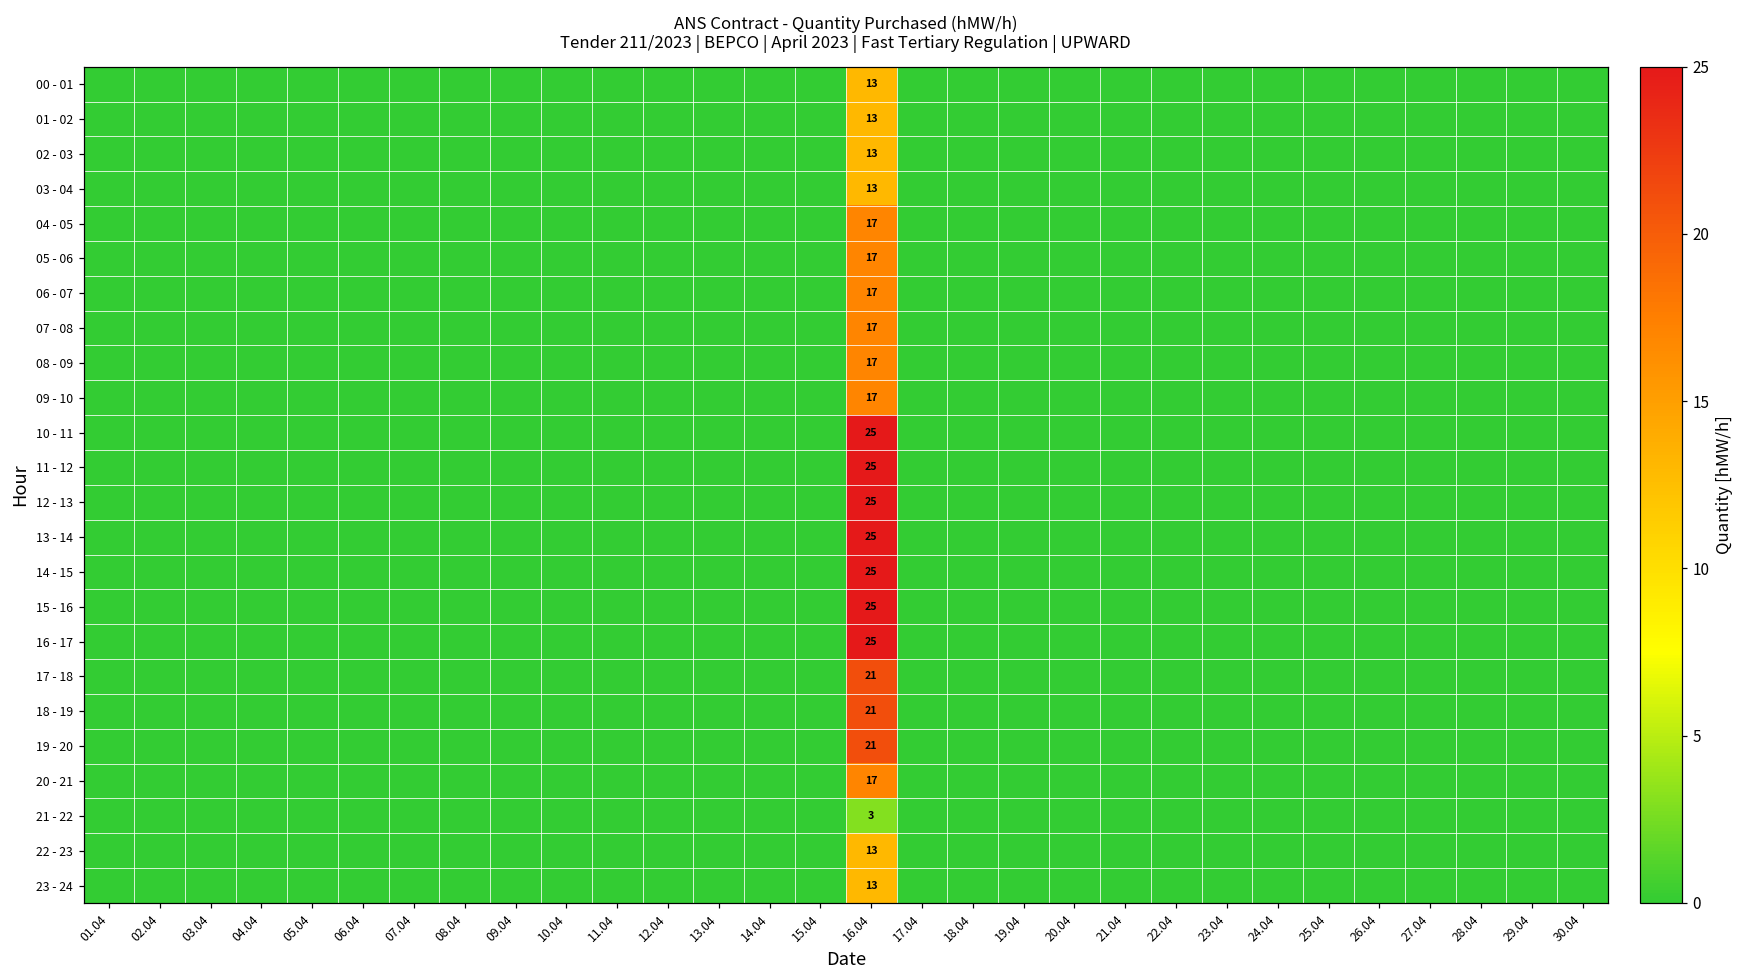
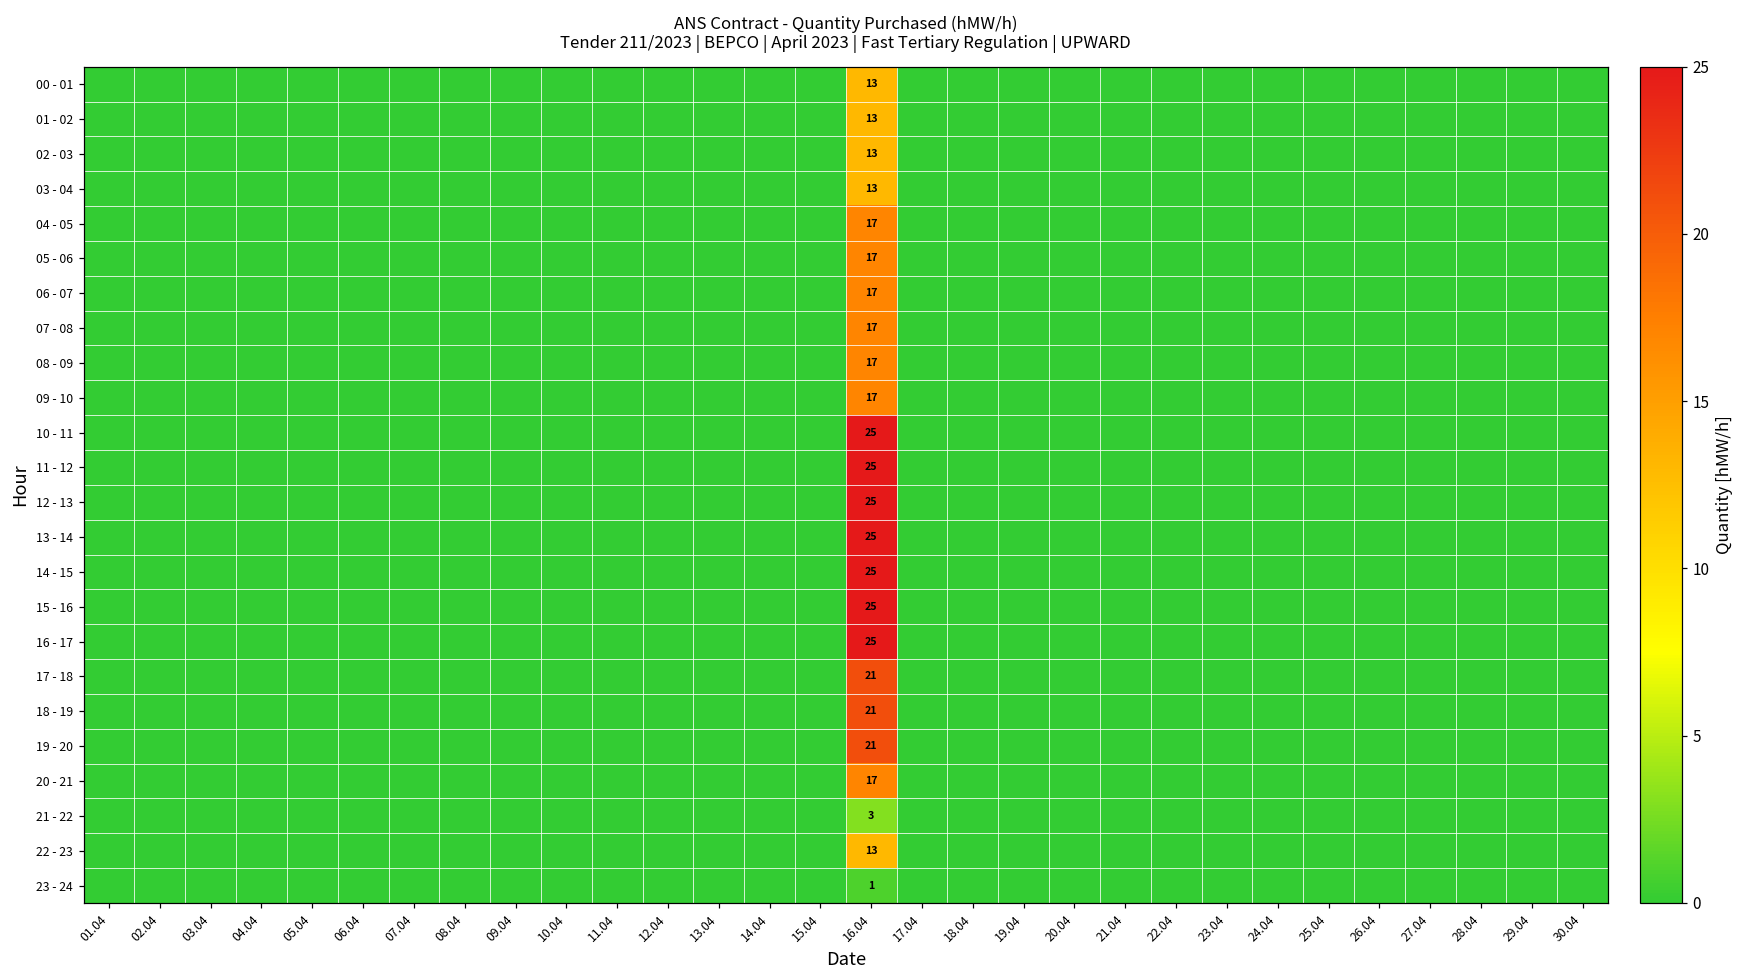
  {
    "00 - 01": {
      "16.04": 13
    },
    "01 - 02": {
      "16.04": 13
    },
    "02 - 03": {
      "16.04": 13
    },
    "03 - 04": {
      "16.04": 13
    },
    "04 - 05": {
      "16.04": 17
    },
    "05 - 06": {
      "16.04": 17
    },
    "06 - 07": {
      "16.04": 17
    },
    "07 - 08": {
      "16.04": 17
    },
    "08 - 09": {
      "16.04": 17
    },
    "09 - 10": {
      "16.04": 17
    },
    "10 - 11": {
      "16.04": 25
    },
    "11 - 12": {
      "16.04": 25
    },
    "12 - 13": {
      "16.04": 25
    },
    "13 - 14": {
      "16.04": 25
    },
    "14 - 15": {
      "16.04": 25
    },
    "15 - 16": {
      "16.04": 25
    },
    "16 - 17": {
      "16.04": 25
    },
    "17 - 18": {
      "16.04": 21
    },
    "18 - 19": {
      "16.04": 21
    },
    "19 - 20": {
      "16.04": 21
    },
    "20 - 21": {
      "16.04": 17
    },
    "21 - 22": {
      "16.04": 3
    },
    "22 - 23": {
      "16.04": 13
    },
    "23 - 24": {
-     "16.04": 13
+     "16.04": 1
    }
  }
